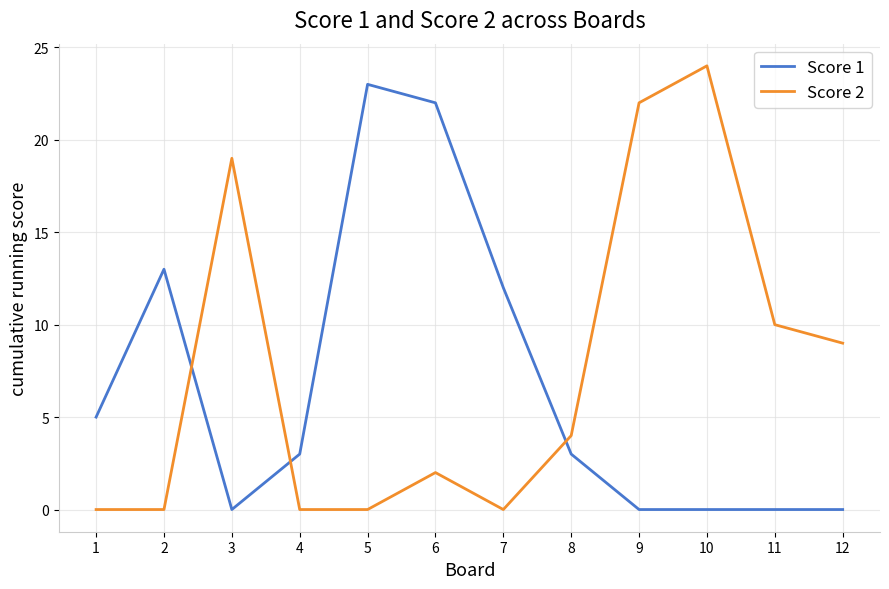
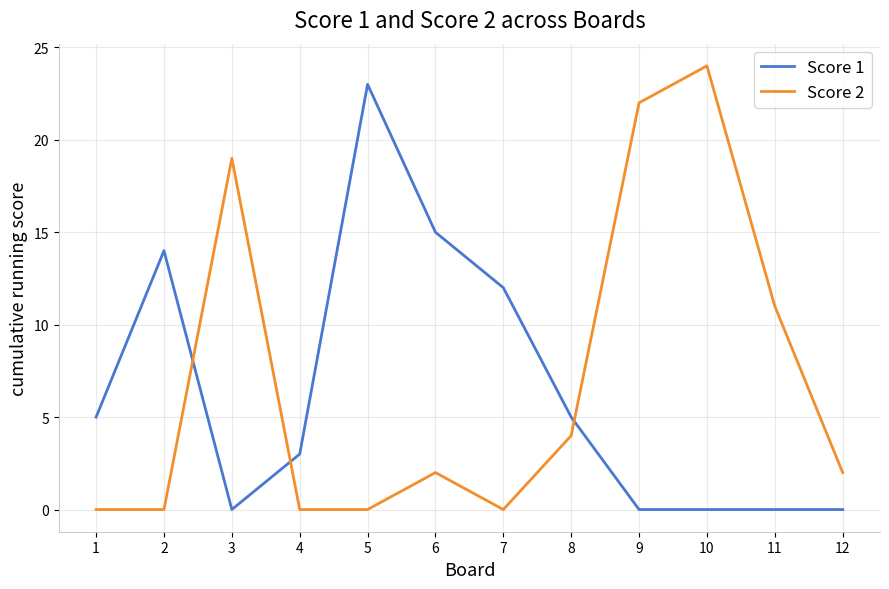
  {
    "Score 1": {
      "1": 5,
-     "2": 13,
+     "2": 14,
      "3": 0,
      "4": 3,
      "5": 23,
-     "6": 22,
+     "6": 15,
      "7": 12,
-     "8": 3,
+     "8": 5,
      "9": 0,
      "10": 0,
      "11": 0,
      "12": 0
    },
    "Score 2": {
      "1": 0,
      "2": 0,
      "3": 19,
      "4": 0,
      "5": 0,
      "6": 2,
      "7": 0,
      "8": 4,
      "9": 22,
      "10": 24,
-     "11": 10,
-     "12": 9
+     "11": 11,
+     "12": 2
    }
  }
